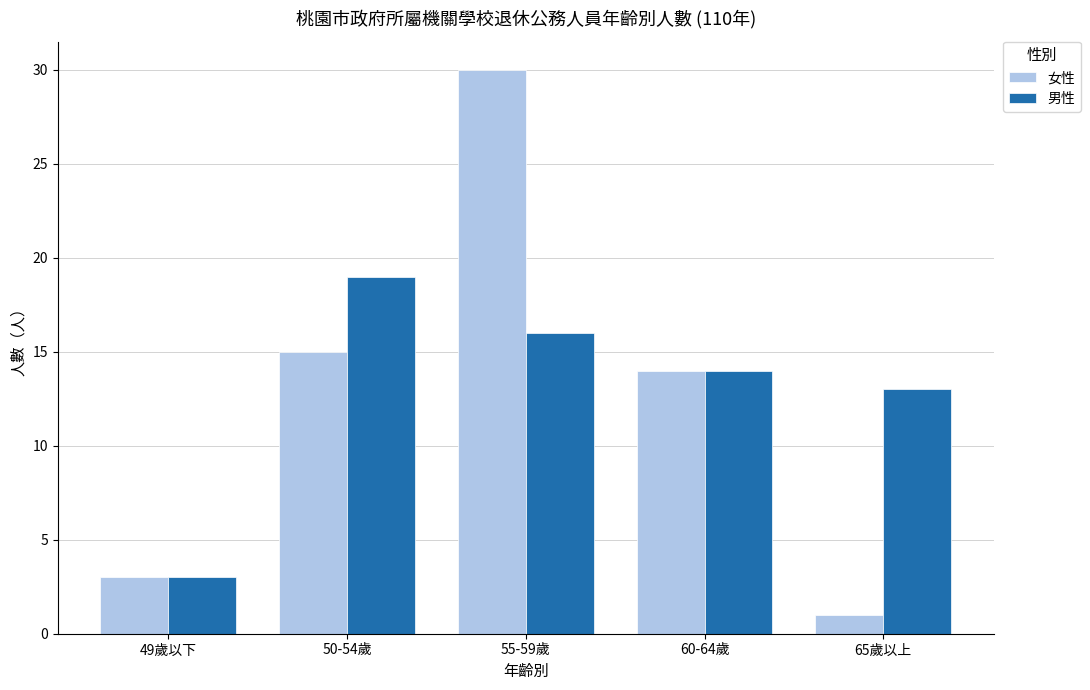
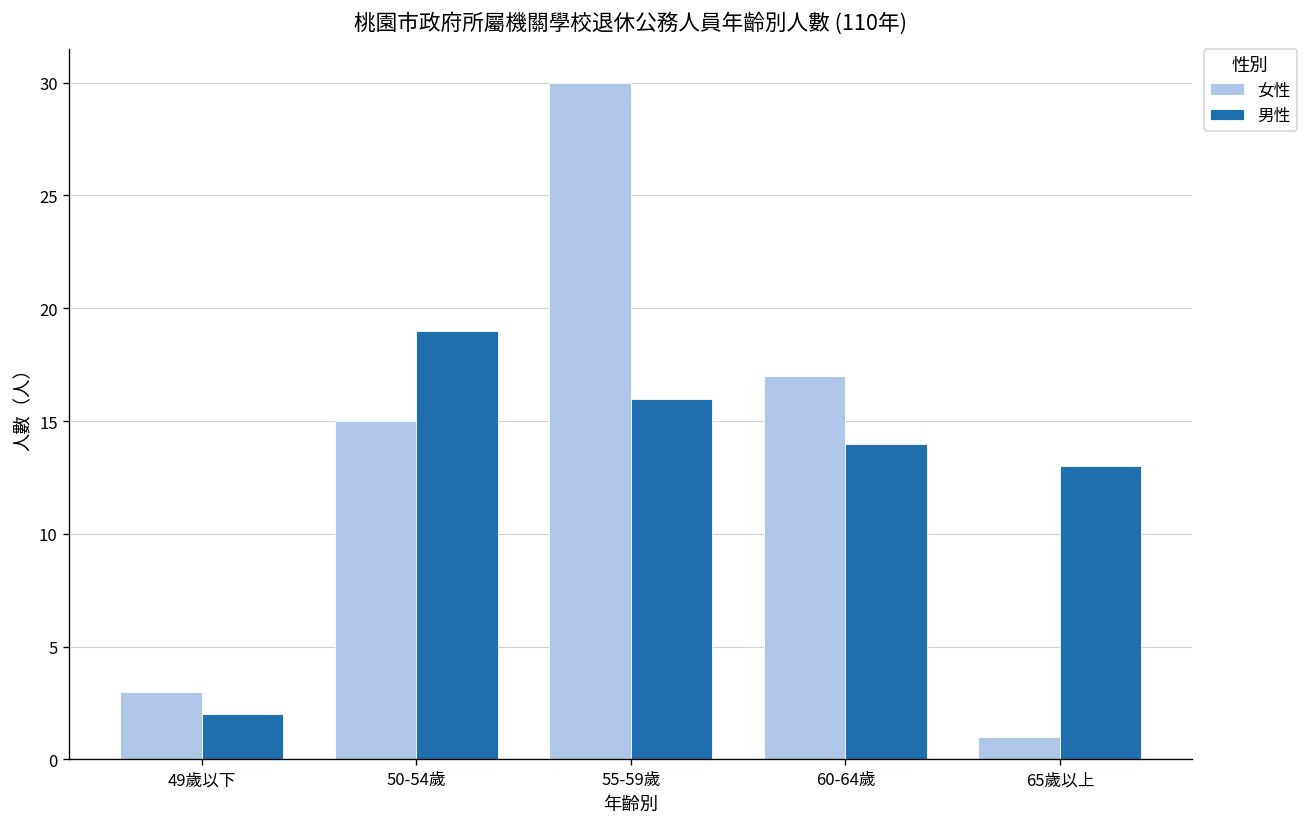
  {
    "女性": {
      "49歲以下": 3,
      "50-54歲": 15,
      "55-59歲": 30,
-     "60-64歲": 14,
+     "60-64歲": 17,
      "65歲以上": 1
    },
    "男性": {
-     "49歲以下": 3,
+     "49歲以下": 2,
      "50-54歲": 19,
      "55-59歲": 16,
      "60-64歲": 14,
      "65歲以上": 13
    }
  }
